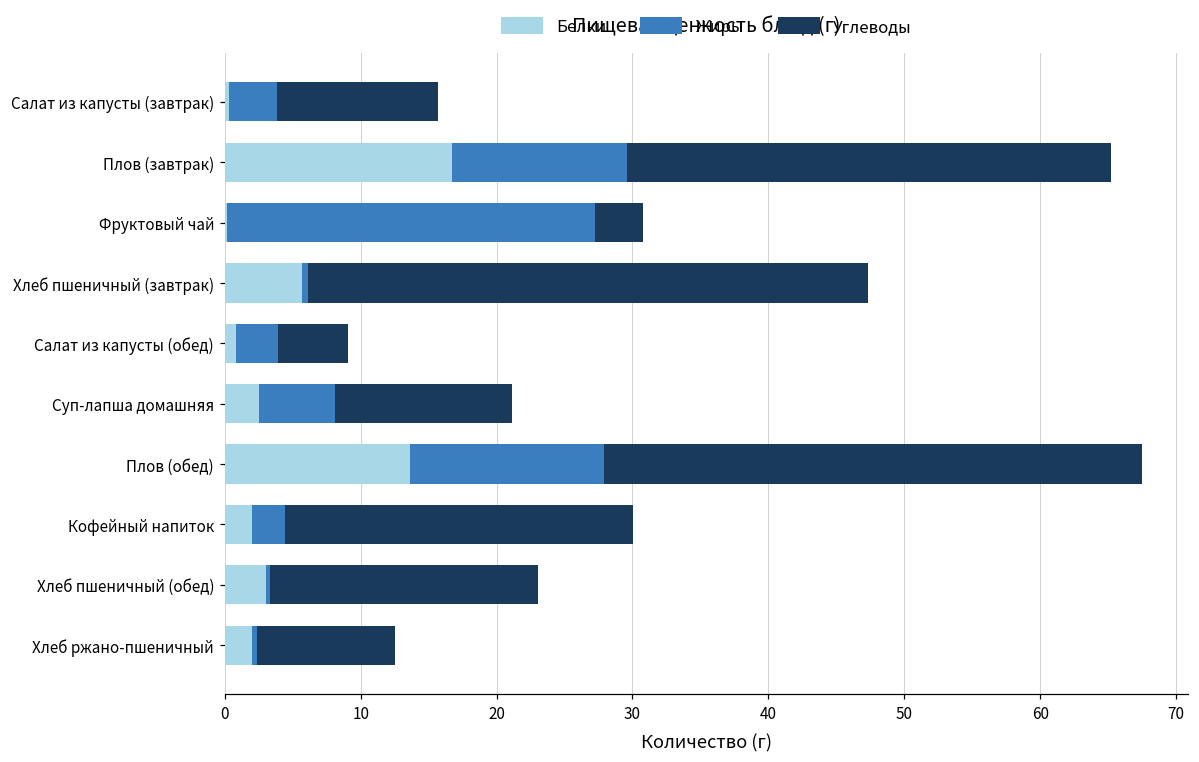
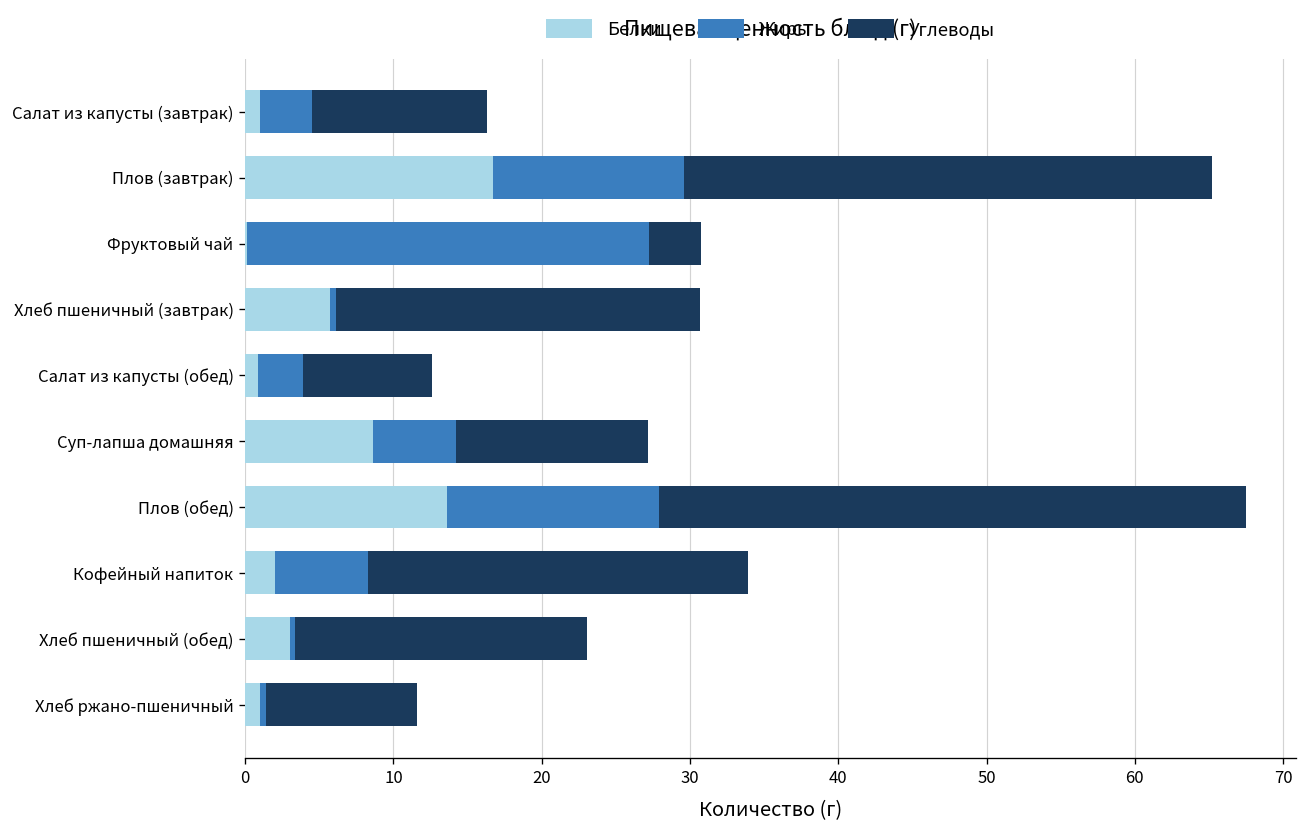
  {
    "Белки": {
-     "Салат из капусты (завтрак)": 0.3,
+     "Салат из капусты (завтрак)": 1.0,
      "Плов (завтрак)": 16.7,
      "Хлеб пшеничный (завтрак)": 5.7,
      "Салат из капусты (обед)": 0.8,
-     "Суп-лапша домашняя": 2.6,
+     "Суп-лапша домашняя": 8.6,
      "Плов (обед)": 13.6,
      "Кофейный напиток": 2.0,
      "Хлеб пшеничный (обед)": 3.0,
-     "Хлеб ржано-пшеничный": 2.0
+     "Хлеб ржано-пшеничный": 1.0
    },
    "Жиры": {
      "Салат из капусты (завтрак)": 3.5,
      "Плов (завтрак)": 12.9,
      "Фруктовый чай": 27.1,
      "Хлеб пшеничный (завтрак)": 0.4,
      "Салат из капусты (обед)": 3.0,
      "Суп-лапша домашняя": 5.6,
      "Плов (обед)": 14.3,
-     "Кофейный напиток": 2.4,
+     "Кофейный напиток": 6.3,
      "Хлеб пшеничный (обед)": 0.3,
      "Хлеб ржано-пшеничный": 0.4
    },
    "Углеводы": {
      "Салат из капусты (завтрак)": 11.8,
      "Плов (завтрак)": 35.6,
      "Фруктовый чай": 3.5,
-     "Хлеб пшеничный (завтрак)": 41.2,
-     "Салат из капусты (обед)": 5.2,
+     "Хлеб пшеничный (завтрак)": 24.6,
+     "Салат из капусты (обед)": 8.7,
      "Суп-лапша домашняя": 13.0,
      "Плов (обед)": 39.6,
      "Кофейный напиток": 25.7,
      "Хлеб пшеничный (обед)": 19.7,
      "Хлеб ржано-пшеничный": 10.2
    }
  }
